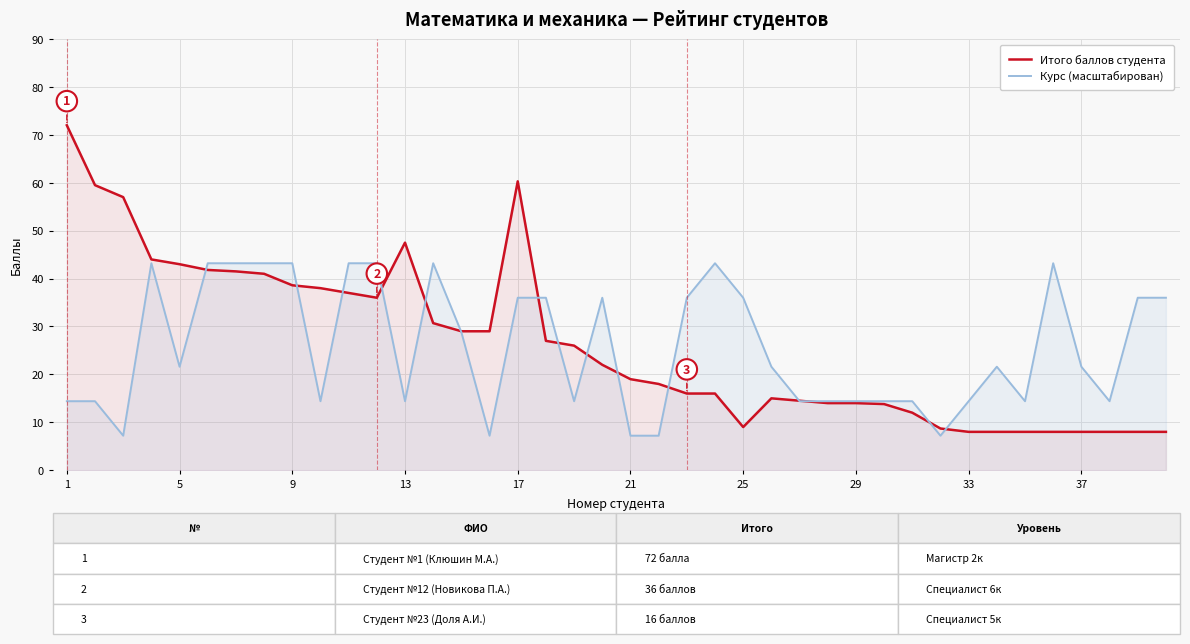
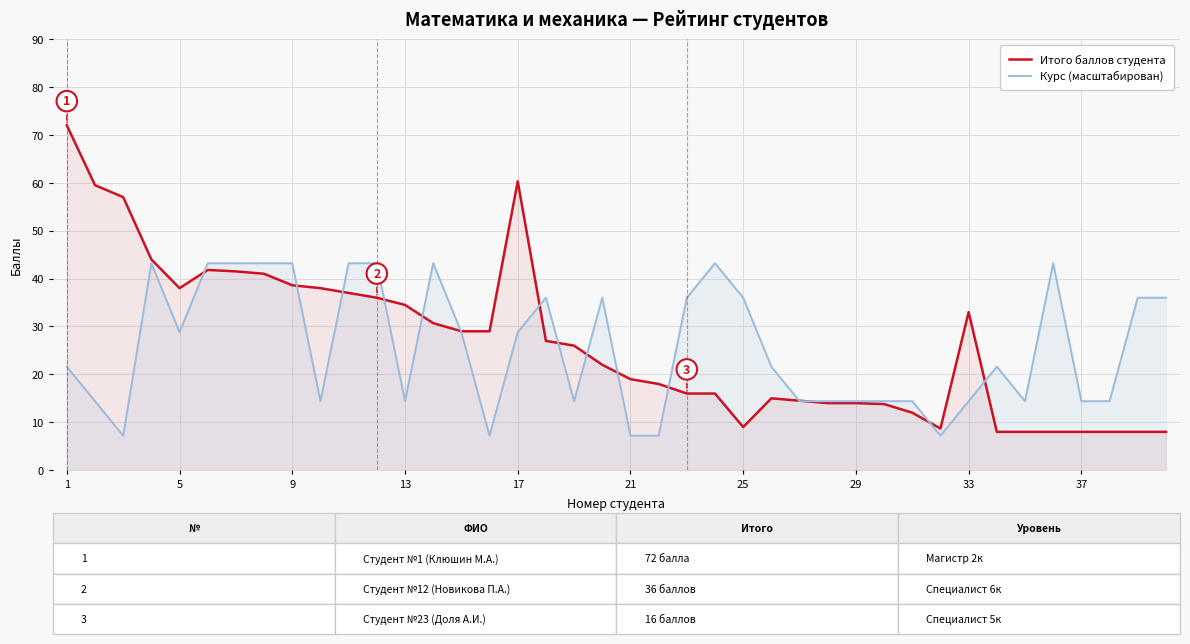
  {
    "Итого баллов студента": {
-     "5": 43,
+     "5": 38,
      "9": 39,
-     "13": 48,
+     "13": 35,
      "17": 60,
      "21": 19,
      "25": 9,
-     "33": 8,
+     "33": 33,
      "37": 8
    },
    "Курс (масштабирован)": {
-     "1": 14,
-     "5": 22,
+     "1": 22,
+     "5": 29,
      "9": 43,
      "13": 14,
-     "17": 36,
+     "17": 29,
      "21": 7,
      "25": 36,
      "33": 14,
-     "37": 22
+     "37": 14
    }
  }
